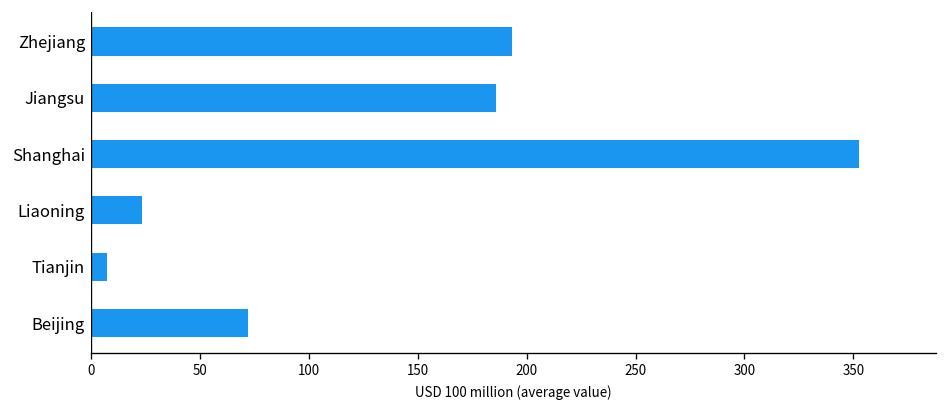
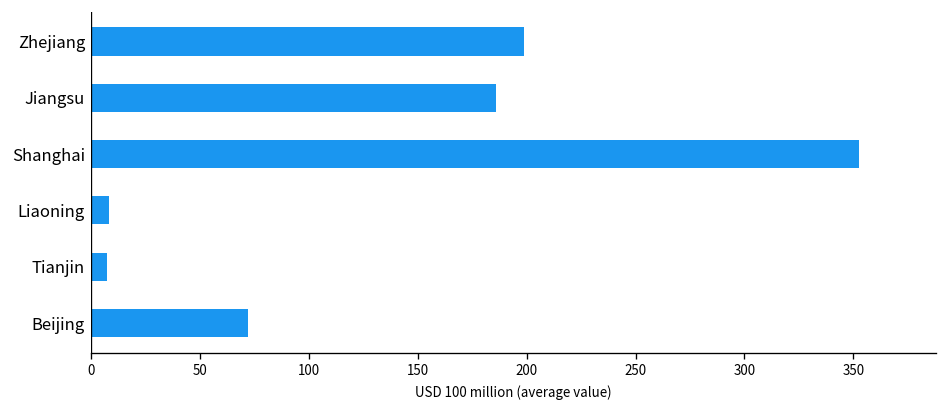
  {
-   "Zhejiang": 194,
+   "Zhejiang": 199,
    "Jiangsu": 186,
    "Shanghai": 353,
-   "Liaoning": 24,
+   "Liaoning": 8,
    "Tianjin": 7,
    "Beijing": 72
  }
